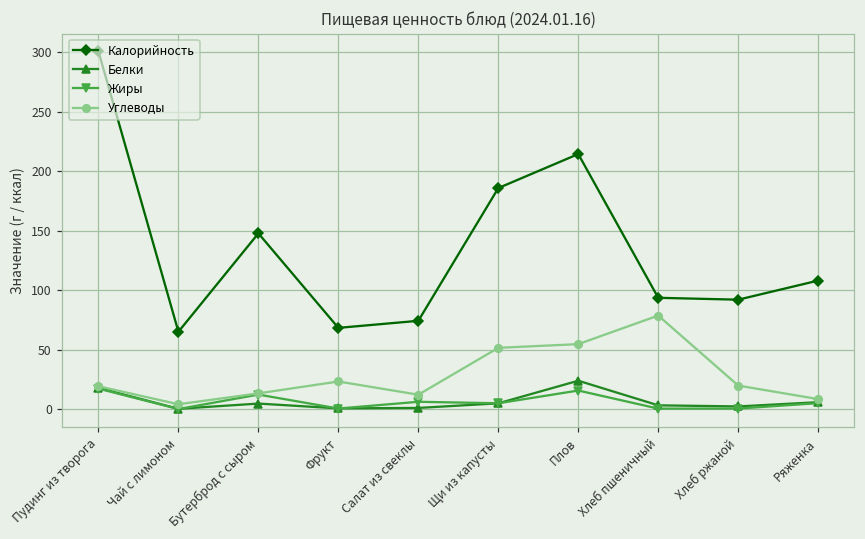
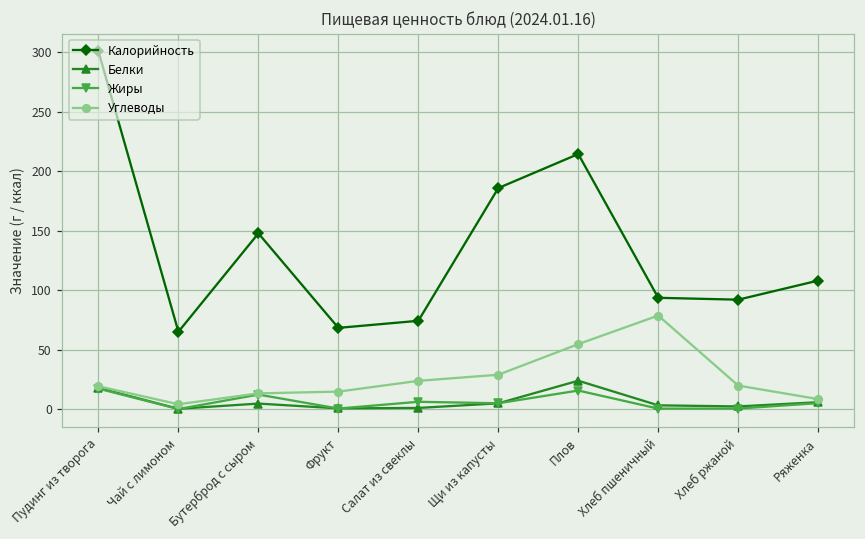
  {
    "Углеводы": {
      "Чай с лимоном": 4,
-     "Фрукт": 23,
-     "Салат из свеклы": 12,
-     "Щи из капусты": 51,
+     "Фрукт": 15,
+     "Салат из свеклы": 24,
+     "Щи из капусты": 29,
      "Плов": 55,
      "Хлеб пшеничный": 79,
      "Хлеб ржаной": 20,
      "Ряженка": 8
    }
  }
